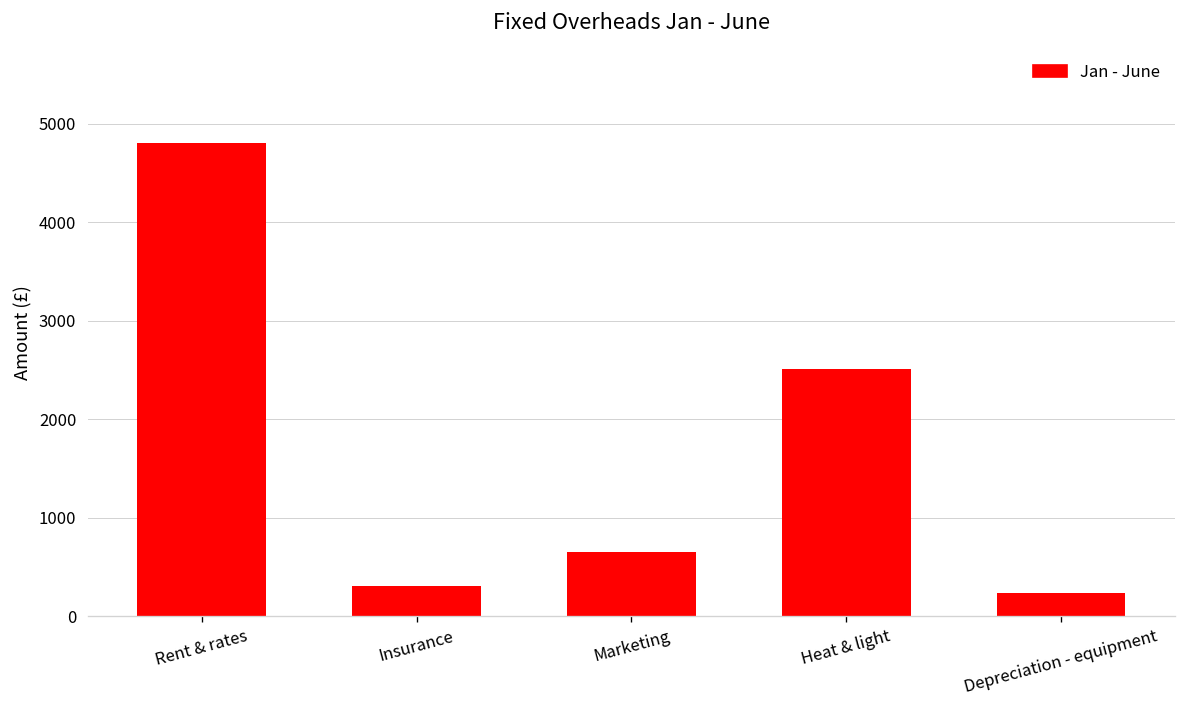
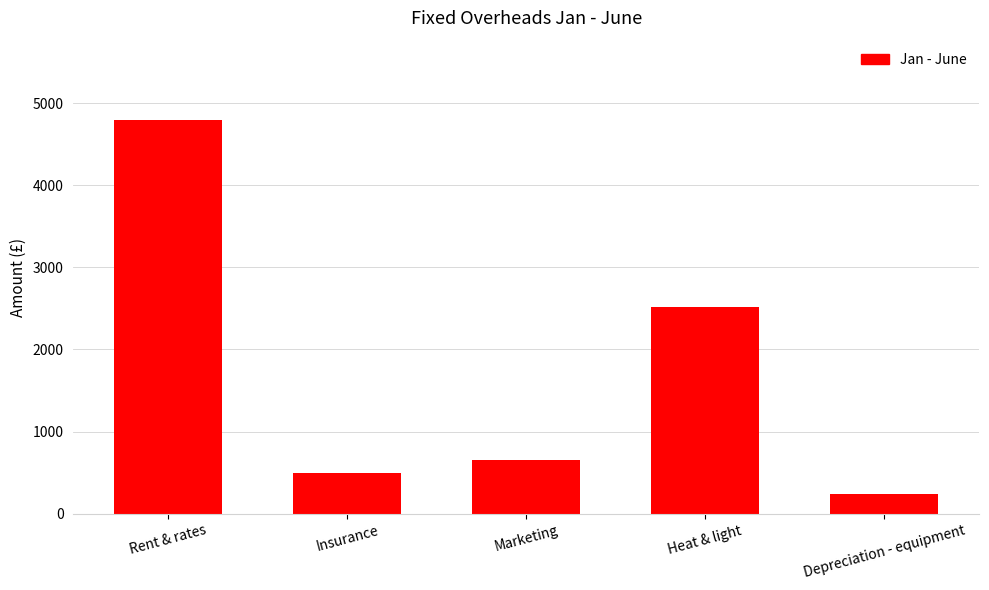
  {
    "Rent & rates": 4800,
-   "Insurance": 300,
+   "Insurance": 500,
    "Marketing": 700,
    "Heat & light": 2500,
    "Depreciation - equipment": 200
  }
